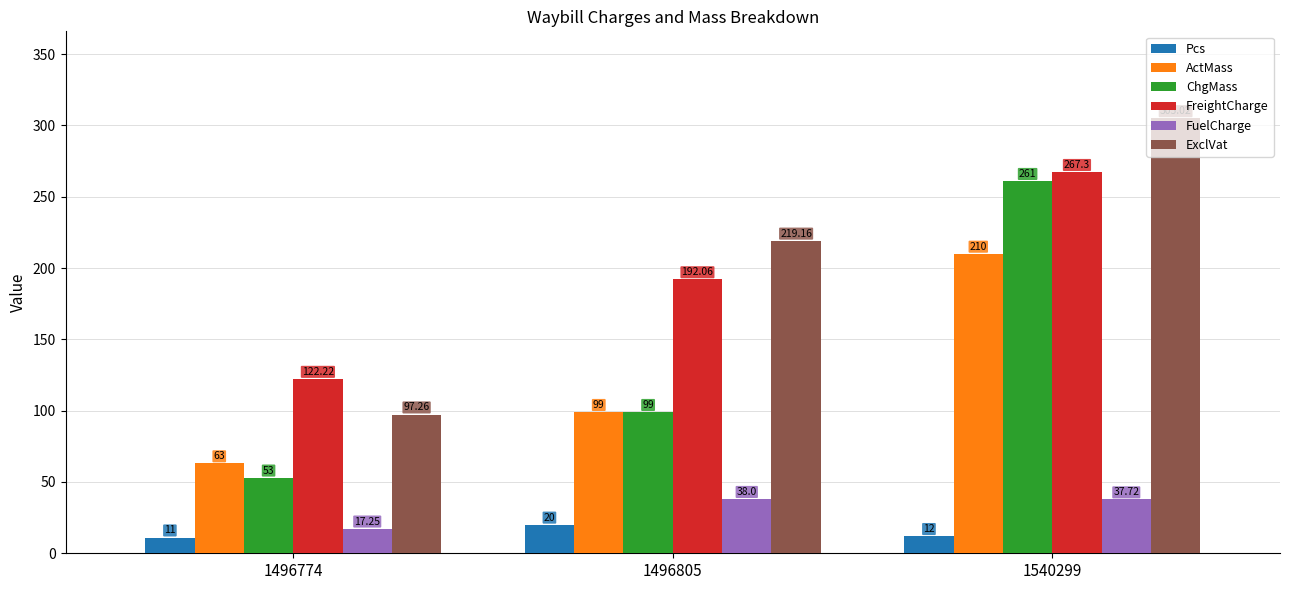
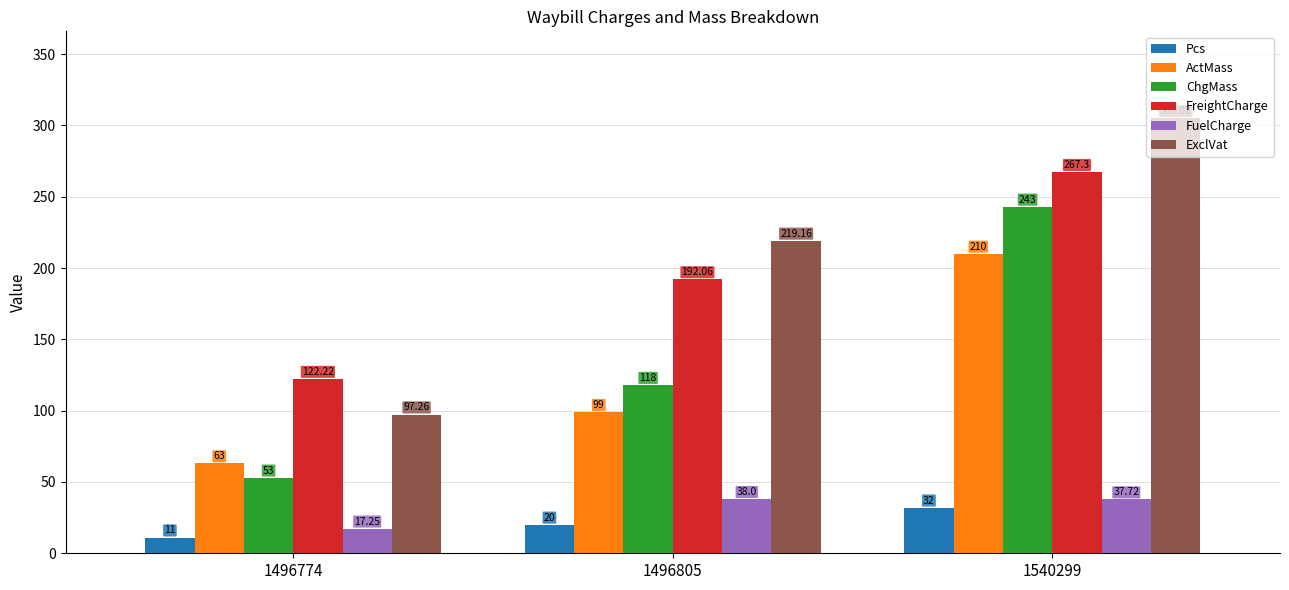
  {
    "Pcs": {
-     "1540299": 12
+     "1540299": 32
    },
    "ChgMass": {
-     "1496805": 99,
-     "1540299": 261
+     "1496805": 118,
+     "1540299": 243
    }
  }
